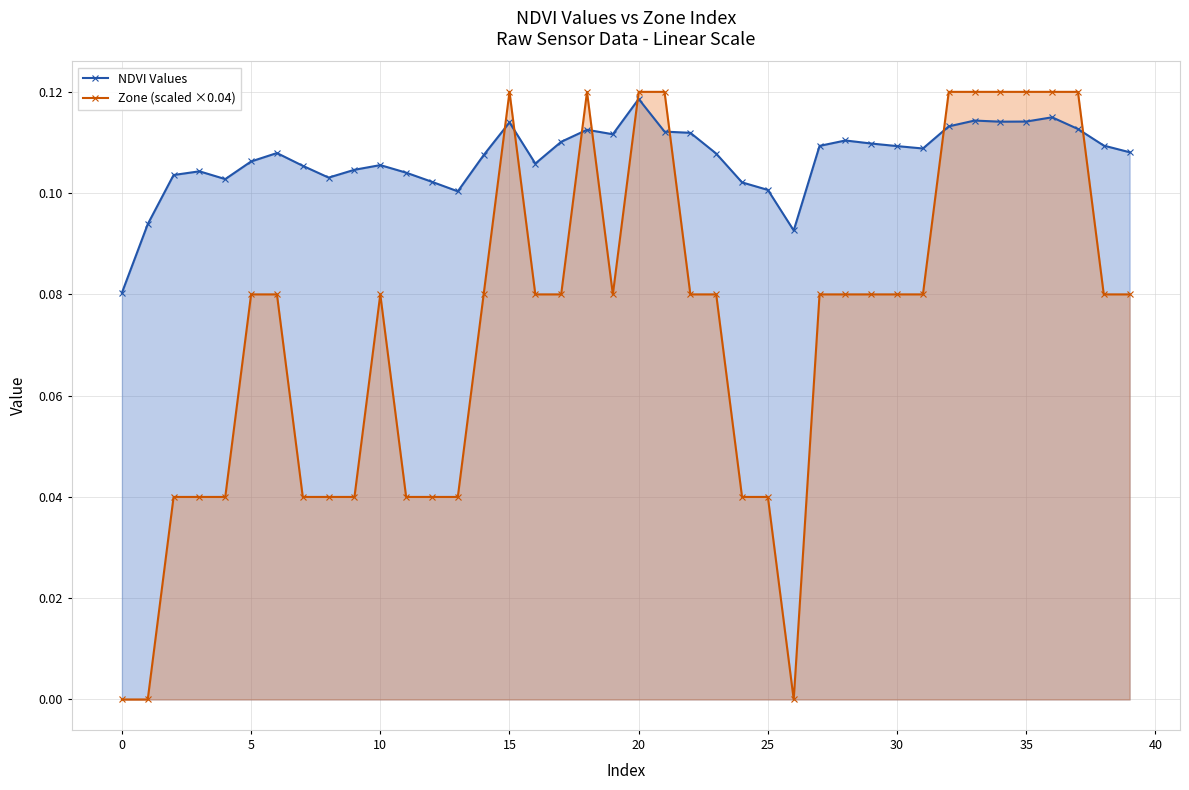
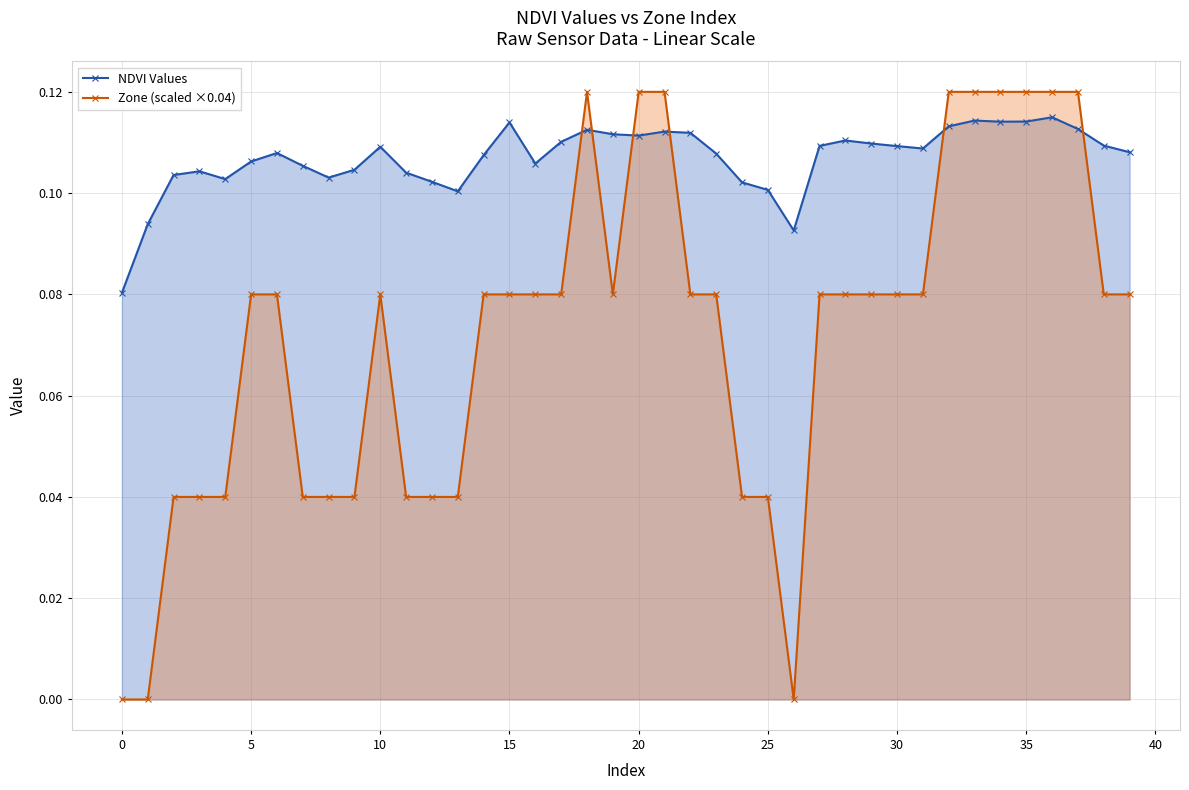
  {
    "NDVI Values": {
      "0": 0.080,
      "5": 0.106,
-     "10": 0.106,
+     "10": 0.109,
      "15": 0.114,
-     "20": 0.119,
+     "20": 0.111,
      "25": 0.101,
      "30": 0.109,
      "35": 0.114
    },
    "Zone (scaled ×0.04)": {
      "0": 0.000,
      "5": 0.080,
      "10": 0.080,
-     "15": 0.120,
+     "15": 0.080,
      "20": 0.120,
      "25": 0.040,
      "30": 0.080,
      "35": 0.120
    }
  }
